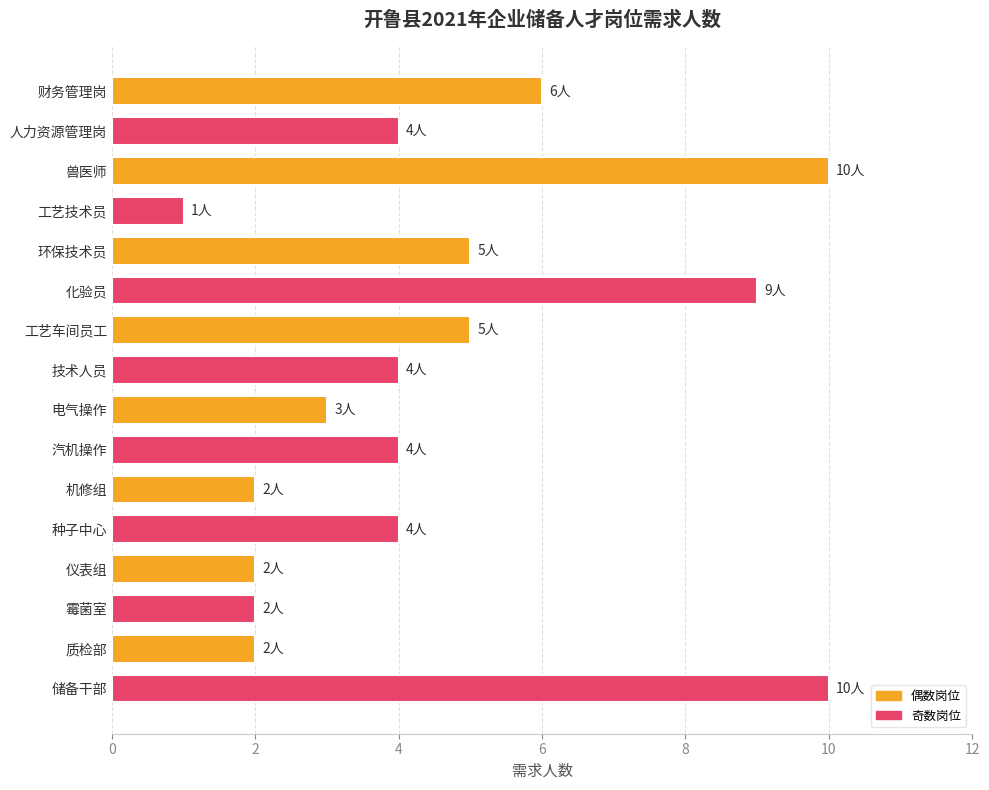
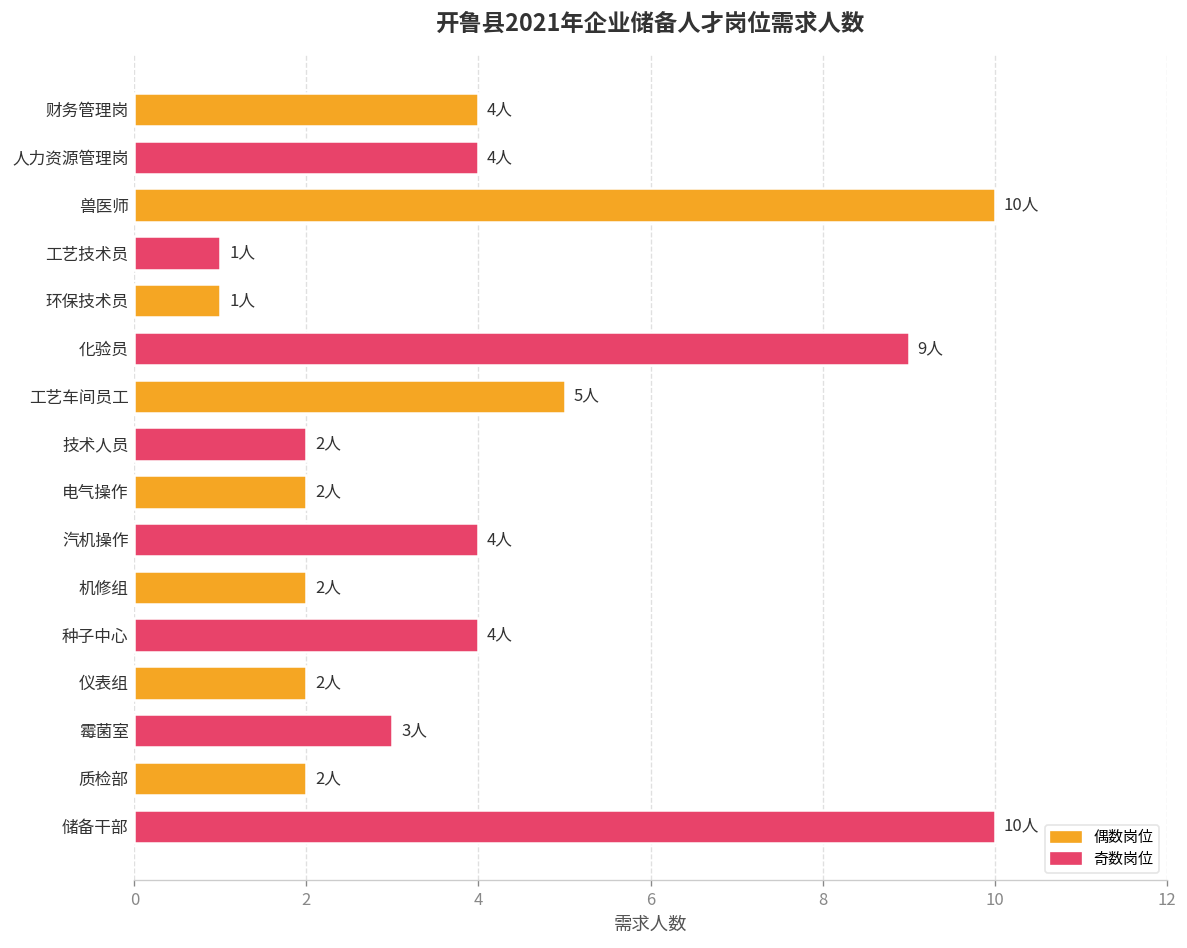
  {
-   "财务管理岗": "6人",
+   "财务管理岗": "4人",
    "人力资源管理岗": "4人",
    "兽医师": "10人",
    "工艺技术员": "1人",
-   "环保技术员": "5人",
+   "环保技术员": "1人",
    "化验员": "9人",
    "工艺车间员工": "5人",
-   "技术人员": "4人",
-   "电气操作": "3人",
+   "技术人员": "2人",
+   "电气操作": "2人",
    "汽机操作": "4人",
    "机修组": "2人",
    "种子中心": "4人",
    "仪表组": "2人",
-   "霉菌室": "2人",
+   "霉菌室": "3人",
    "质检部": "2人",
    "储备干部": "10人"
  }
